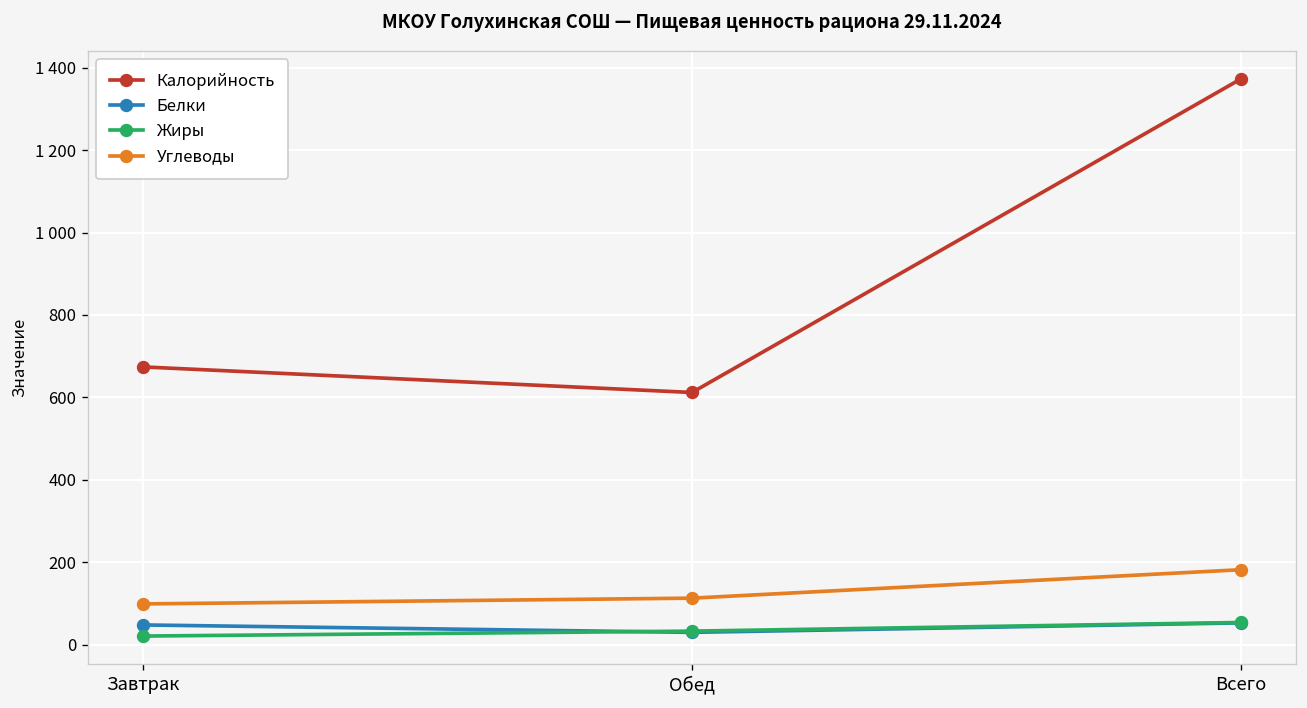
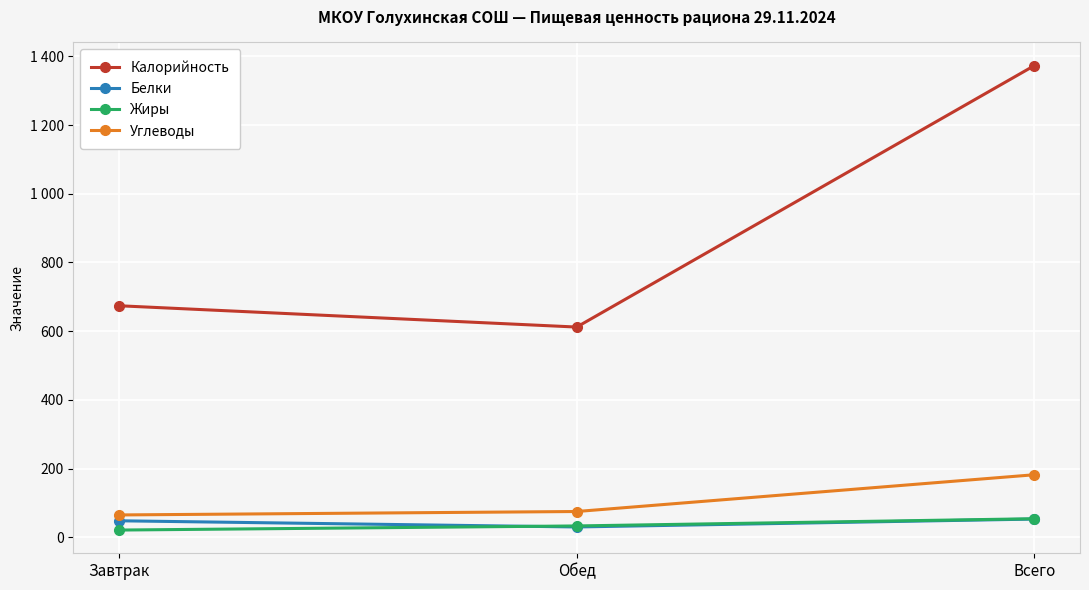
  {
    "Калорийность": {
      "Завтрак": 670,
      "Обед": 610,
      "Всего": 1370
    },
    "Белки": {
      "Завтрак": 50
    },
    "Жиры": {
      "Завтрак": 20
    },
    "Углеводы": {
-     "Завтрак": 100,
-     "Обед": 110,
+     "Завтрак": 70,
+     "Обед": 80,
      "Всего": 180
    }
  }
